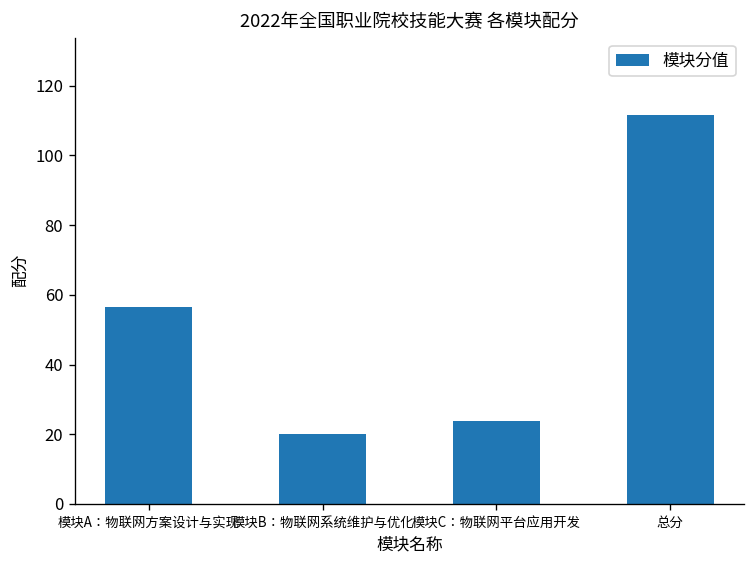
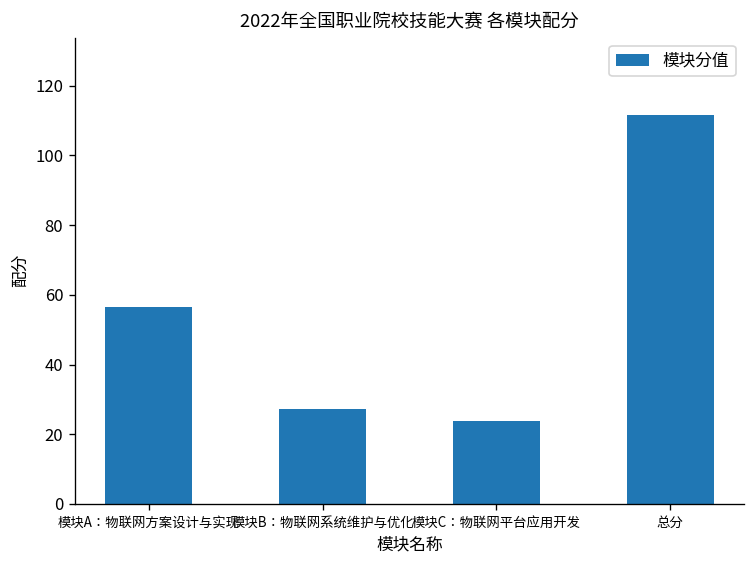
  {
    "模块A：物联网方案设计与实现": 57,
-   "模块B：物联网系统维护与优化": 20,
+   "模块B：物联网系统维护与优化": 27,
    "模块C：物联网平台应用开发": 24,
    "总分": 112
  }
